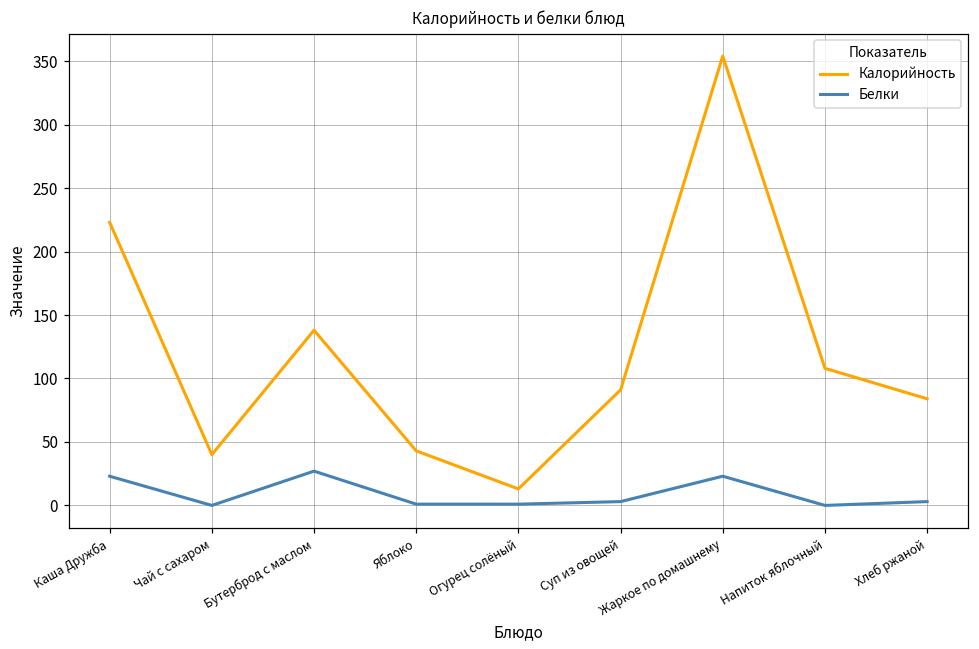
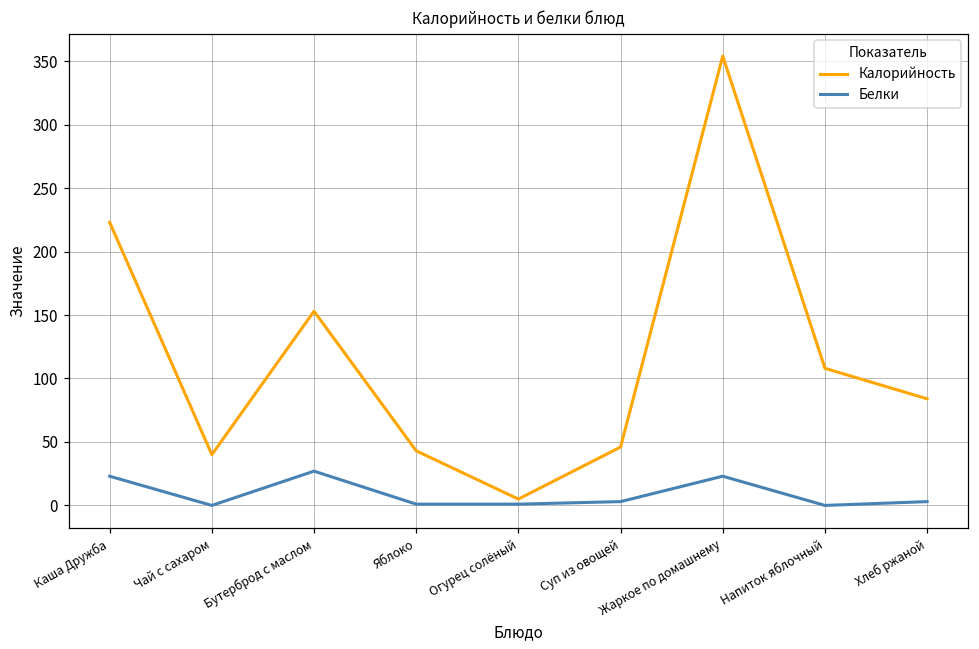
  {
    "Калорийность": {
      "Каша Дружба": 223,
      "Чай с сахаром": 40,
-     "Бутерброд с маслом": 138,
+     "Бутерброд с маслом": 153,
      "Яблоко": 43,
-     "Огурец солёный": 13,
-     "Суп из овощей": 91,
+     "Огурец солёный": 5,
+     "Суп из овощей": 46,
      "Жаркое по домашнему": 354,
      "Напиток яблочный": 108,
      "Хлеб ржаной": 84
    },
    "Белки": {
      "Каша Дружба": 23,
      "Чай с сахаром": 0,
      "Бутерброд с маслом": 27,
      "Яблоко": 1,
      "Огурец солёный": 1,
      "Суп из овощей": 3,
      "Жаркое по домашнему": 23,
      "Напиток яблочный": 0,
      "Хлеб ржаной": 3
    }
  }
